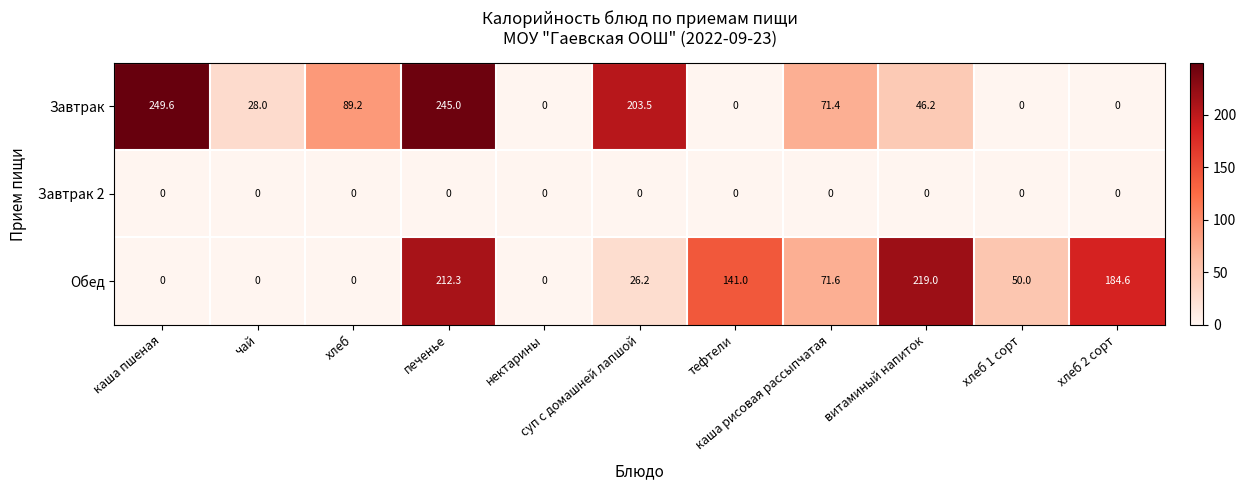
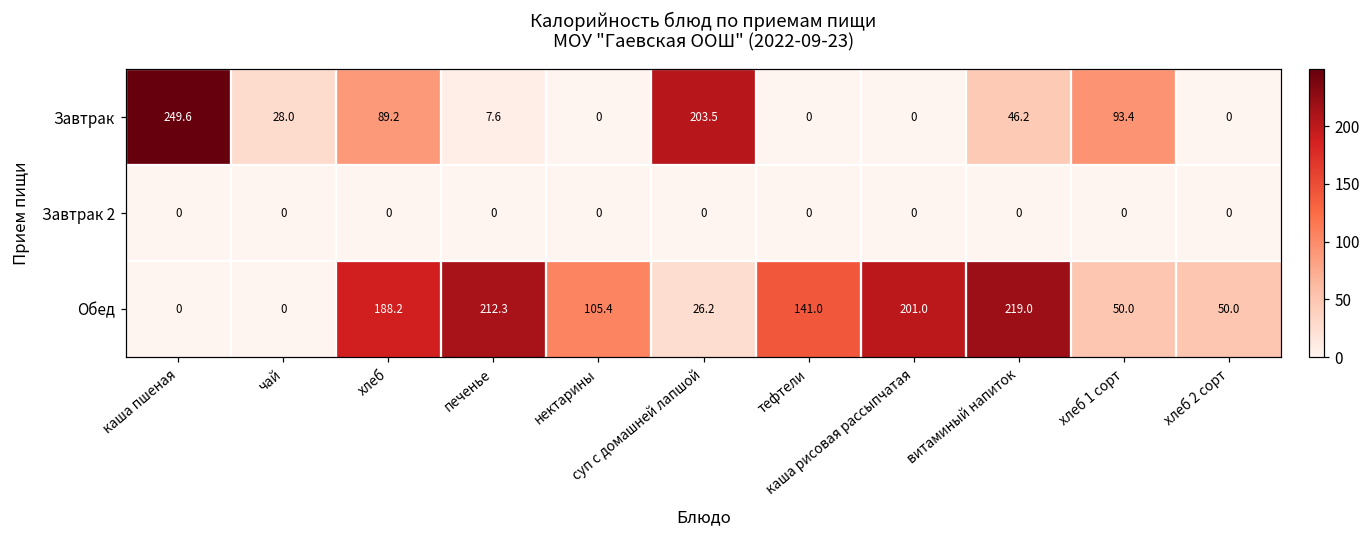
  {
    "Завтрак": {
      "каша пшеная": 249.6,
      "чай": 28.0,
      "хлеб": 89.2,
-     "печенье": 245.0,
+     "печенье": 7.6,
      "нектарины": 0,
      "суп с домашней лапшой": 203.5,
      "тефтели": 0,
-     "каша рисовая рассыпчатая": 71.4,
+     "каша рисовая рассыпчатая": 0,
      "витаминый напиток": 46.2,
-     "хлеб 1 сорт": 0,
+     "хлеб 1 сорт": 93.4,
      "хлеб 2 сорт": 0
    },
    "Завтрак 2": {
      "каша пшеная": 0,
      "чай": 0,
      "хлеб": 0,
      "печенье": 0,
      "нектарины": 0,
      "суп с домашней лапшой": 0,
      "тефтели": 0,
      "каша рисовая рассыпчатая": 0,
      "витаминый напиток": 0,
      "хлеб 1 сорт": 0,
      "хлеб 2 сорт": 0
    },
    "Обед": {
      "каша пшеная": 0,
      "чай": 0,
-     "хлеб": 0,
+     "хлеб": 188.2,
      "печенье": 212.3,
-     "нектарины": 0,
+     "нектарины": 105.4,
      "суп с домашней лапшой": 26.2,
      "тефтели": 141.0,
-     "каша рисовая рассыпчатая": 71.6,
+     "каша рисовая рассыпчатая": 201.0,
      "витаминый напиток": 219.0,
      "хлеб 1 сорт": 50.0,
-     "хлеб 2 сорт": 184.6
+     "хлеб 2 сорт": 50.0
    }
  }
